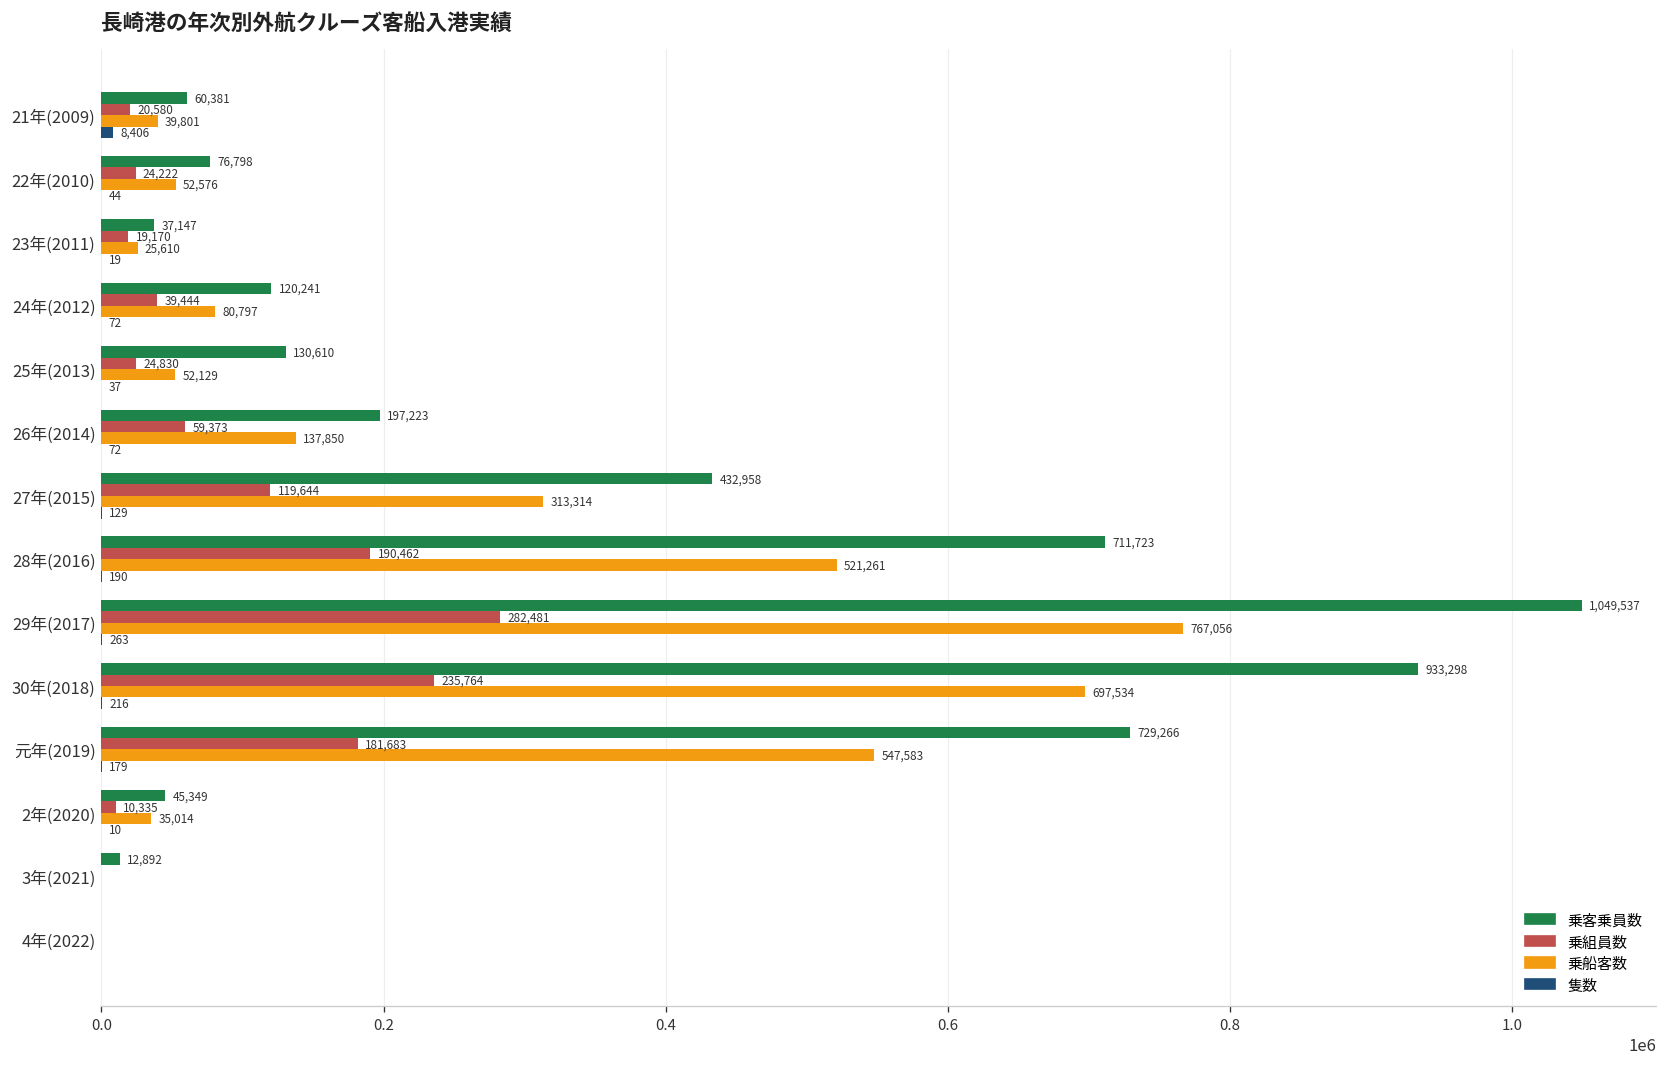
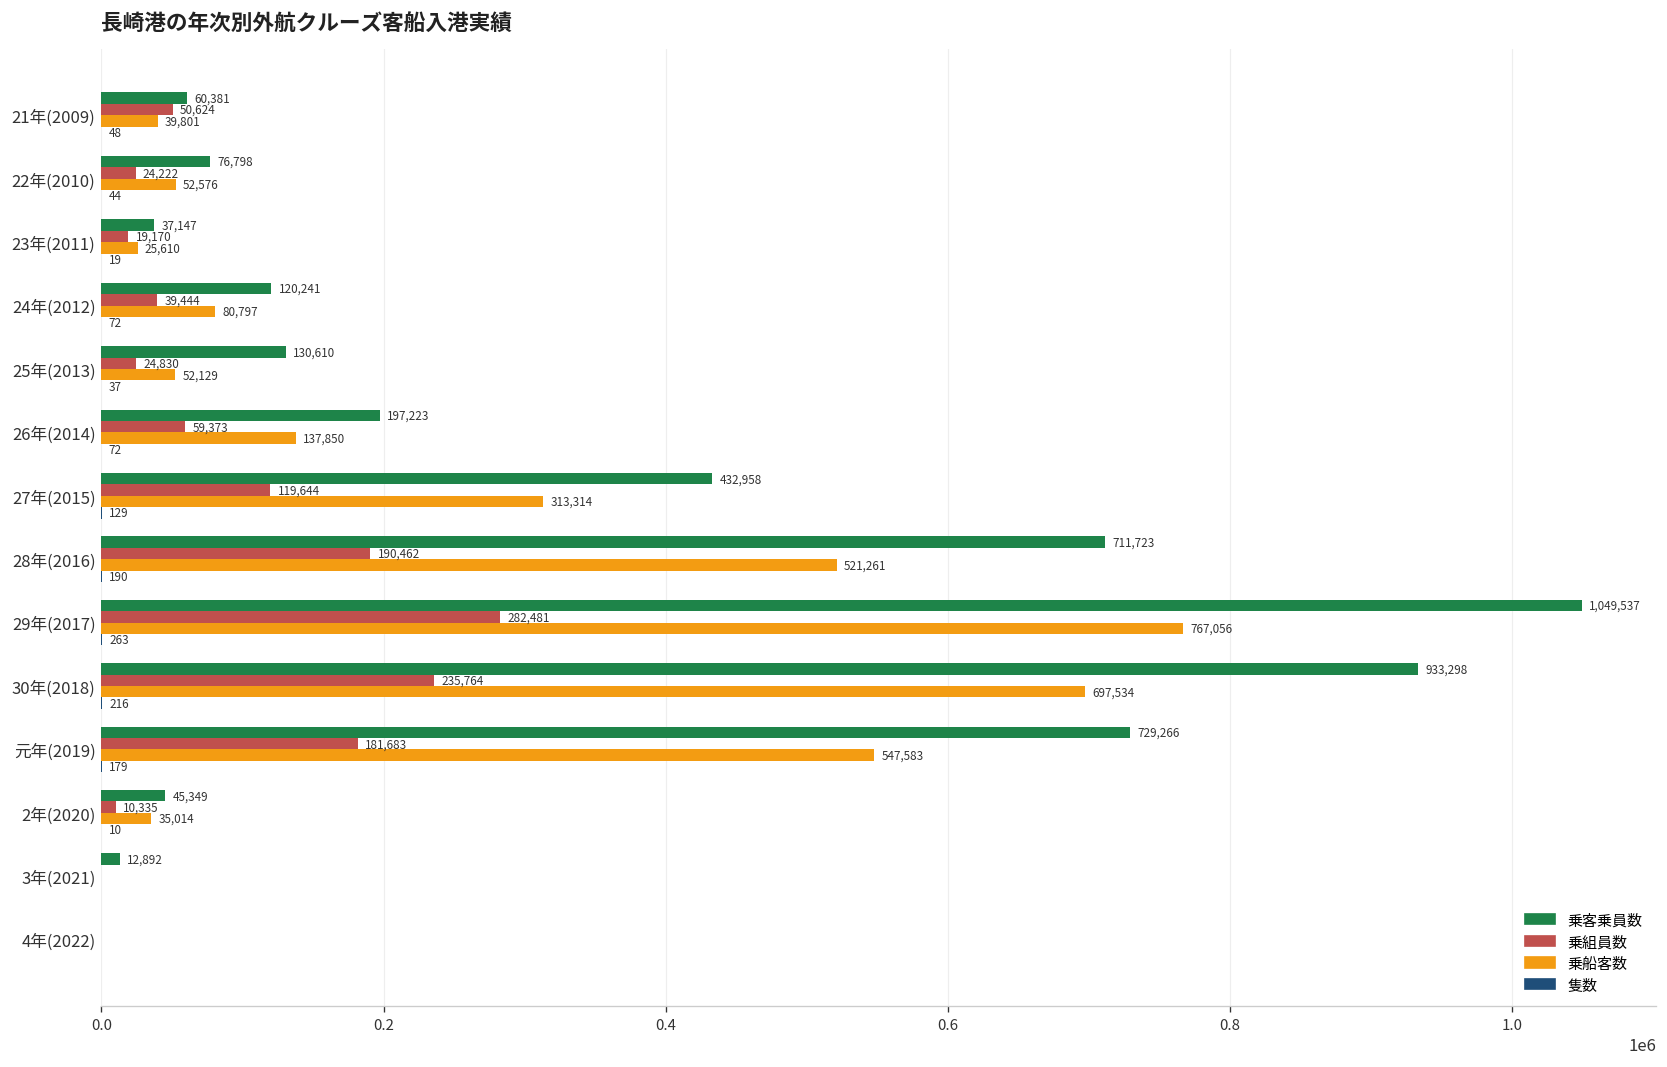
  {
    "乗客乗員数": {
      "21年(2009)": "60,381",
      "22年(2010)": "76,798",
      "23年(2011)": "37,147",
      "24年(2012)": "120,241",
      "25年(2013)": "130,610",
      "26年(2014)": "197,223",
      "27年(2015)": "432,958",
      "28年(2016)": "711,723",
      "29年(2017)": "1,049,537",
      "30年(2018)": "933,298",
      "元年(2019)": "729,266",
      "2年(2020)": "45,349",
      "3年(2021)": "12,892"
    },
    "乗組員数": {
-     "21年(2009)": "20,580",
+     "21年(2009)": "50,624",
      "22年(2010)": "24,222",
      "23年(2011)": "19,170",
      "24年(2012)": "39,444",
      "25年(2013)": "24,830",
      "26年(2014)": "59,373",
      "27年(2015)": "119,644",
      "28年(2016)": "190,462",
      "29年(2017)": "282,481",
      "30年(2018)": "235,764",
      "元年(2019)": "181,683",
      "2年(2020)": "10,335"
    },
    "乗船客数": {
      "21年(2009)": "39,801",
      "22年(2010)": "52,576",
      "23年(2011)": "25,610",
      "24年(2012)": "80,797",
      "25年(2013)": "52,129",
      "26年(2014)": "137,850",
      "27年(2015)": "313,314",
      "28年(2016)": "521,261",
      "29年(2017)": "767,056",
      "30年(2018)": "697,534",
      "元年(2019)": "547,583",
      "2年(2020)": "35,014"
    },
    "隻数": {
-     "21年(2009)": "8,406",
+     "21年(2009)": "48",
      "22年(2010)": "44",
      "23年(2011)": "19",
      "24年(2012)": "72",
      "25年(2013)": "37",
      "26年(2014)": "72",
      "27年(2015)": "129",
      "28年(2016)": "190",
      "29年(2017)": "263",
      "30年(2018)": "216",
      "元年(2019)": "179",
      "2年(2020)": "10"
    }
  }
